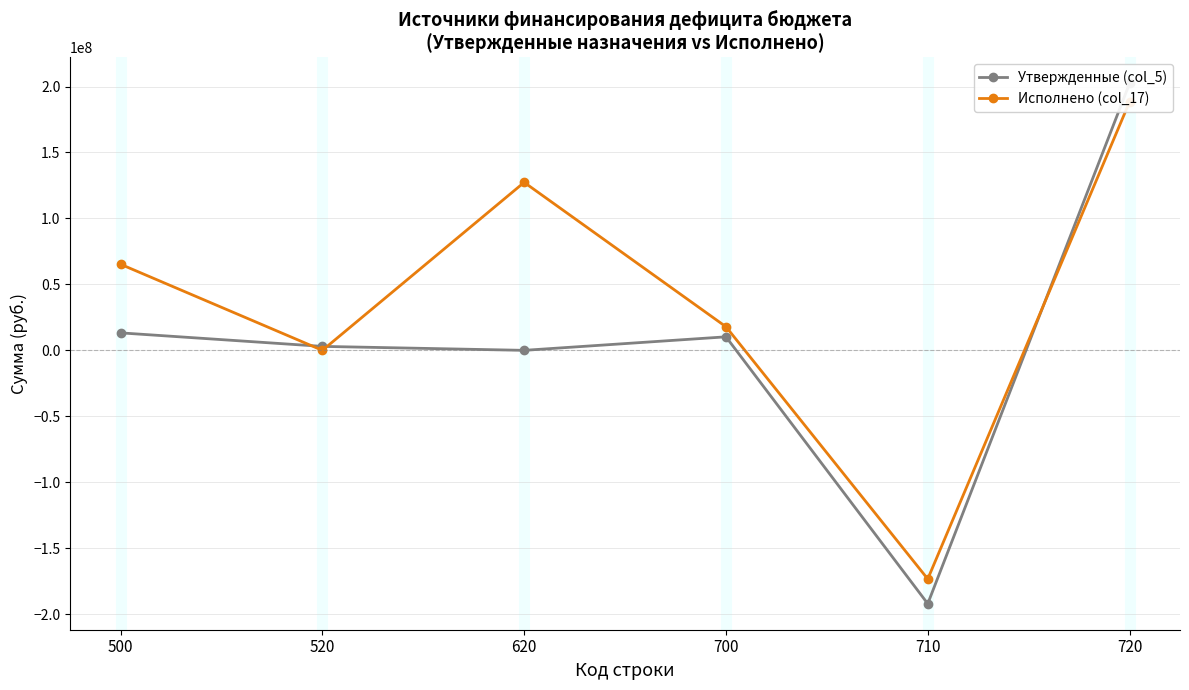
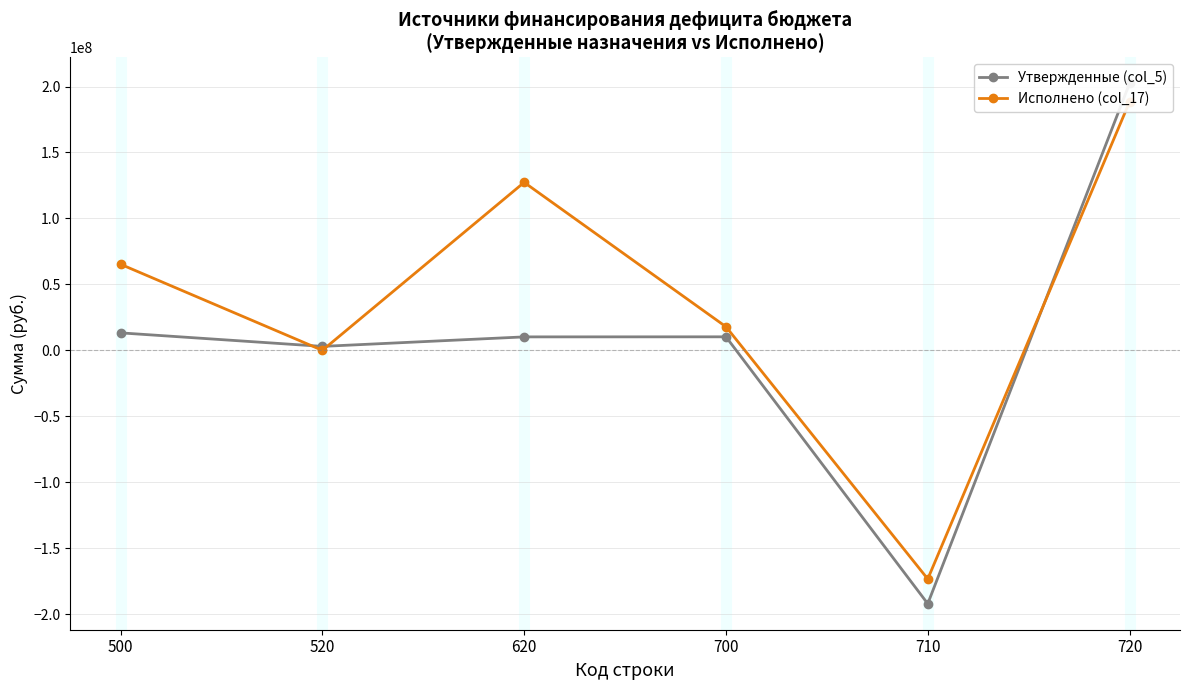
  {
    "Утвержденные (col_5)": {
      "500": 13000000,
      "520": 3000000,
-     "620": 0,
+     "620": 10000000,
      "700": 10000000,
      "710": -192000000
    },
    "Исполнено (col_17)": {
      "500": 65000000,
      "520": 0,
      "620": 127000000,
      "700": 18000000,
      "710": -173000000
    }
  }
